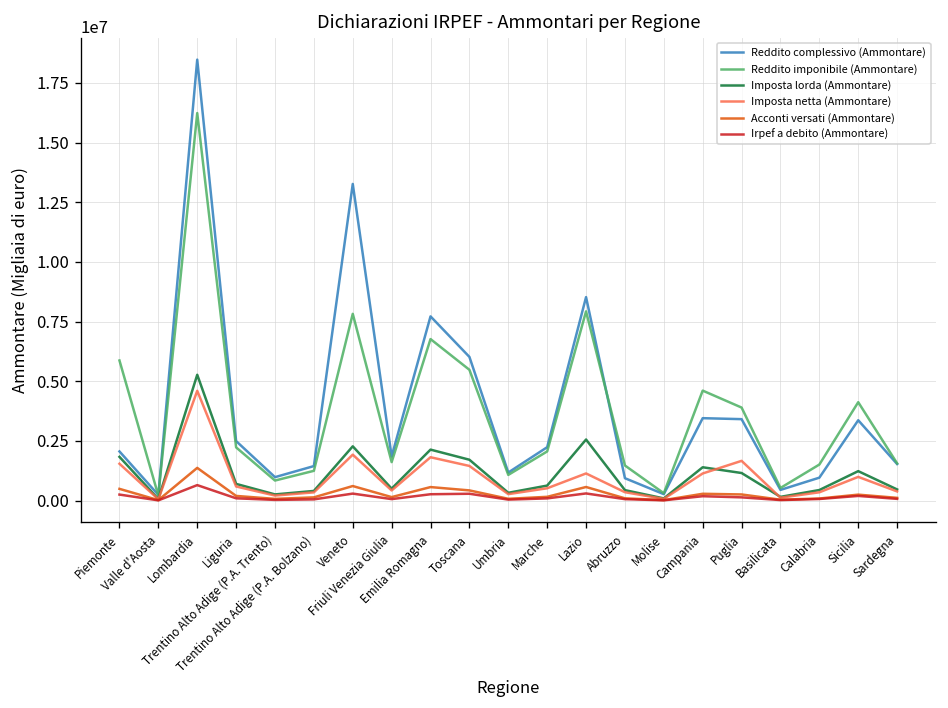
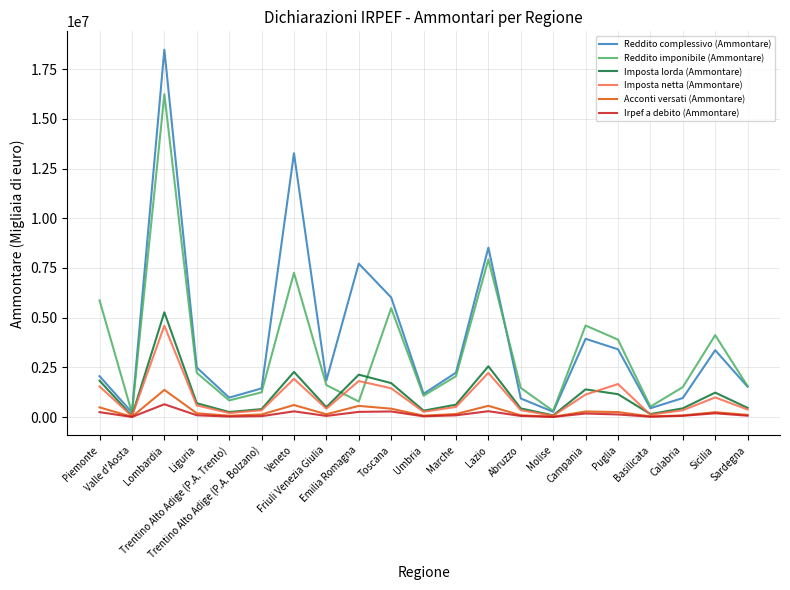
  {
    "Reddito complessivo (Ammontare)": {
      "Piemonte": 2100000,
      "Lombardia": 18500000,
      "Liguria": 2500000,
      "Trentino Alto Adige (P.A. Trento)": 1000000,
      "Trentino Alto Adige (P.A. Bolzano)": 1400000,
      "Veneto": 13300000,
      "Friuli Venezia Giulia": 1800000,
      "Emilia Romagna": 7700000,
      "Toscana": 6000000,
      "Marche": 2200000,
      "Lazio": 8500000,
      "Abruzzo": 900000,
-     "Campania": 3500000,
+     "Campania": 3900000,
      "Puglia": 3400000,
      "Calabria": 1000000,
      "Sicilia": 3400000
    },
    "Reddito imponibile (Ammontare)": {
      "Piemonte": 5900000,
      "Lombardia": 16200000,
      "Liguria": 2200000,
      "Trentino Alto Adige (P.A. Trento)": 800000,
      "Trentino Alto Adige (P.A. Bolzano)": 1200000,
-     "Veneto": 7800000,
+     "Veneto": 7300000,
      "Friuli Venezia Giulia": 1600000,
-     "Emilia Romagna": 6800000,
+     "Emilia Romagna": 800000,
      "Toscana": 5500000,
      "Marche": 2100000,
      "Lazio": 7900000,
      "Abruzzo": 1500000,
      "Campania": 4600000,
      "Puglia": 3900000,
      "Calabria": 1500000,
      "Sicilia": 4100000
    },
    "Imposta lorda (Ammontare)": {
      "Piemonte": 1800000,
      "Lombardia": 5300000,
      "Veneto": 2300000,
      "Emilia Romagna": 2100000,
      "Toscana": 1700000,
      "Lazio": 2600000,
      "Campania": 1400000,
      "Puglia": 1200000,
      "Sicilia": 1200000
    },
    "Imposta netta (Ammontare)": {
      "Piemonte": 1500000,
      "Lombardia": 4600000,
      "Veneto": 1900000,
      "Emilia Romagna": 1800000,
      "Toscana": 1400000,
-     "Lazio": 1100000,
+     "Lazio": 2200000,
      "Campania": 1100000,
      "Puglia": 1700000,
      "Sicilia": 1000000
    },
    "Acconti versati (Ammontare)": {
      "Piemonte": 500000,
      "Lombardia": 1400000,
      "Veneto": 600000,
      "Emilia Romagna": 600000,
      "Toscana": 400000,
      "Lazio": 600000
    },
    "Irpef a debito (Ammontare)": {
      "Piemonte": 200000,
      "Lombardia": 600000,
      "Veneto": 300000,
      "Emilia Romagna": 300000,
      "Toscana": 300000,
      "Lazio": 300000
    }
  }
